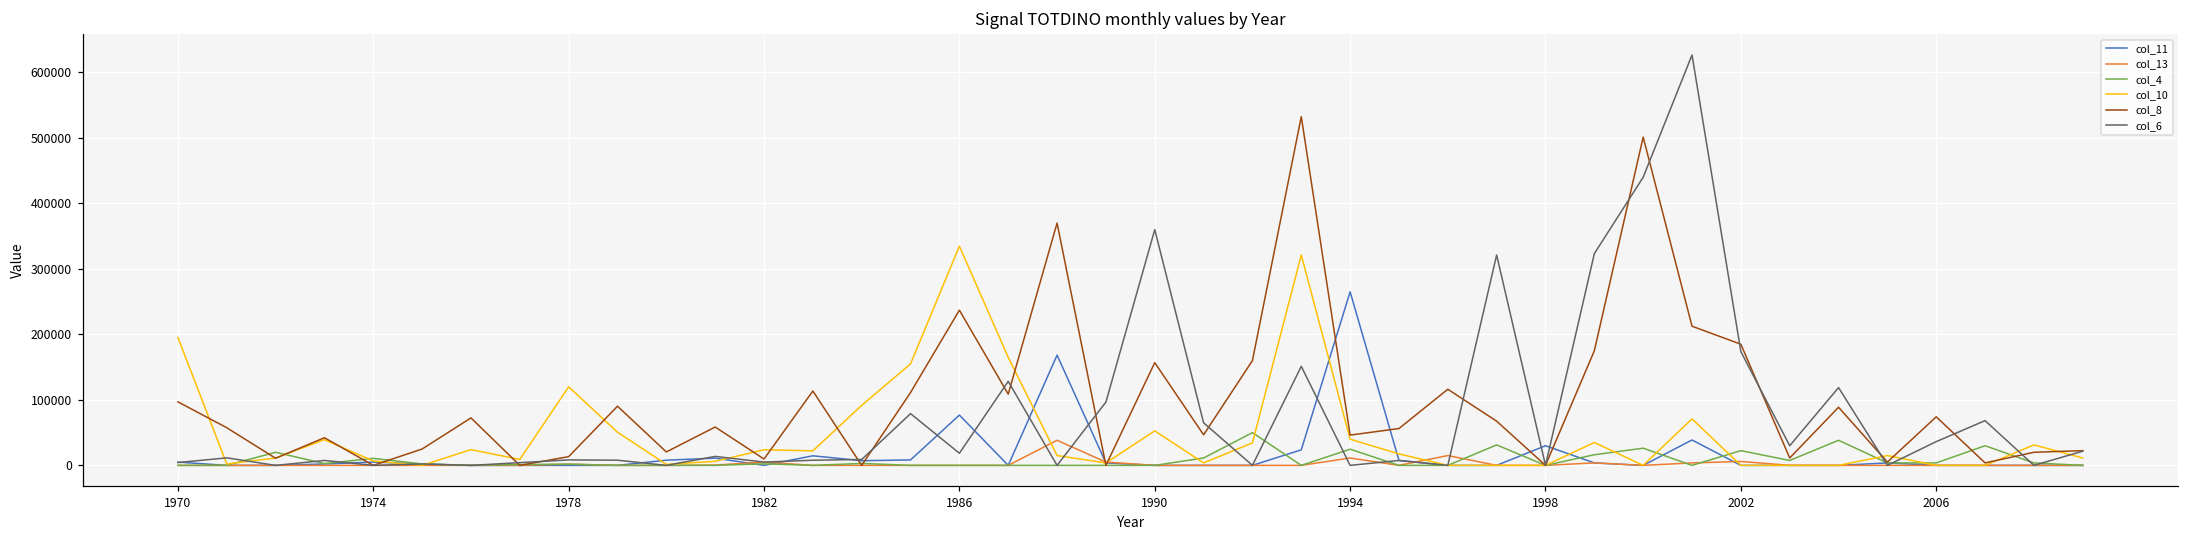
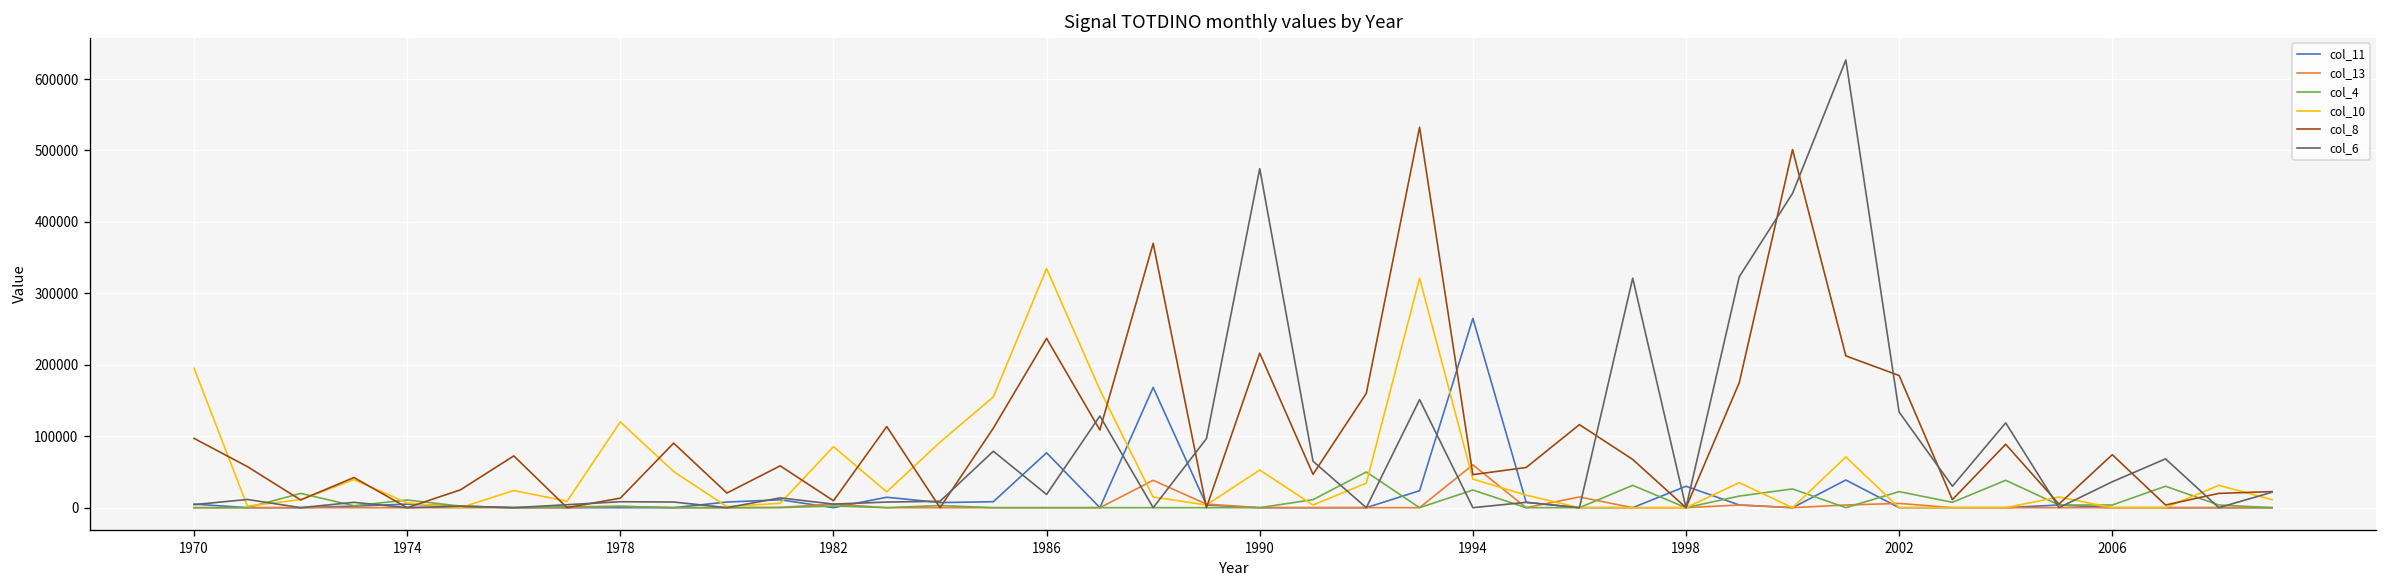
  {
    "col_11": {
      "1986": 80000,
      "1994": 270000,
      "1998": 30000
    },
    "col_13": {
-     "1994": 10000,
+     "1994": 60000,
      "2002": 10000
    },
    "col_4": {
      "1994": 20000,
      "2002": 20000
    },
    "col_10": {
      "1970": 200000,
      "1978": 120000,
-     "1982": 20000,
+     "1982": 90000,
      "1986": 330000,
      "1990": 50000,
      "1994": 40000
    },
    "col_8": {
      "1970": 100000,
      "1978": 10000,
      "1982": 10000,
      "1986": 240000,
-     "1990": 160000,
+     "1990": 220000,
      "1994": 50000,
      "2002": 190000,
      "2006": 70000
    },
    "col_6": {
      "1978": 10000,
      "1986": 20000,
-     "1990": 360000,
+     "1990": 470000,
      "1994": 0,
-     "2002": 170000,
+     "2002": 130000,
      "2006": 40000
    }
  }
